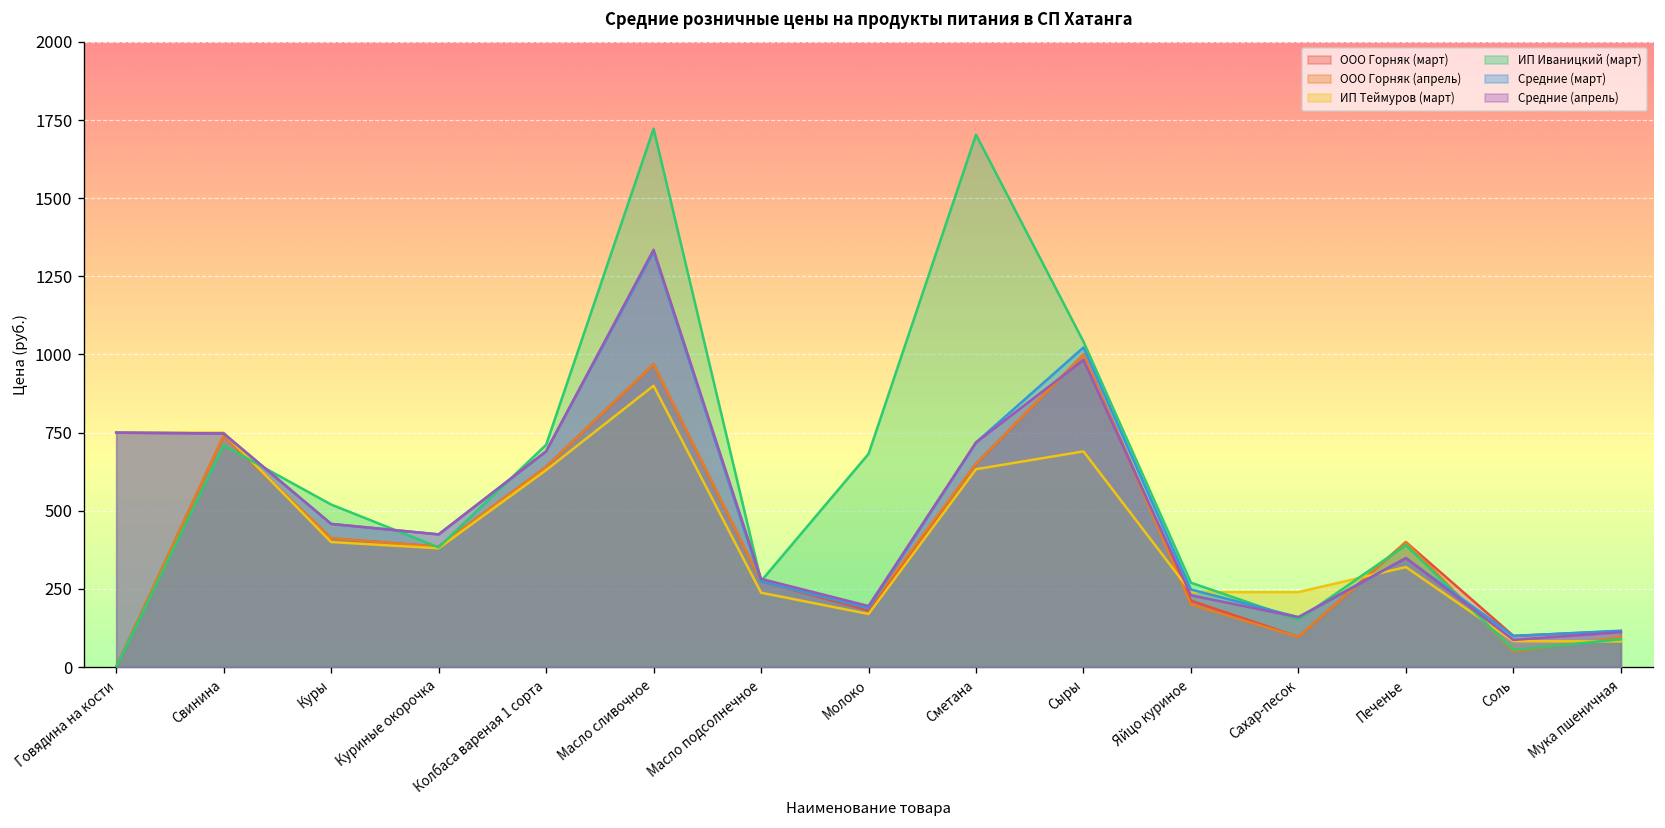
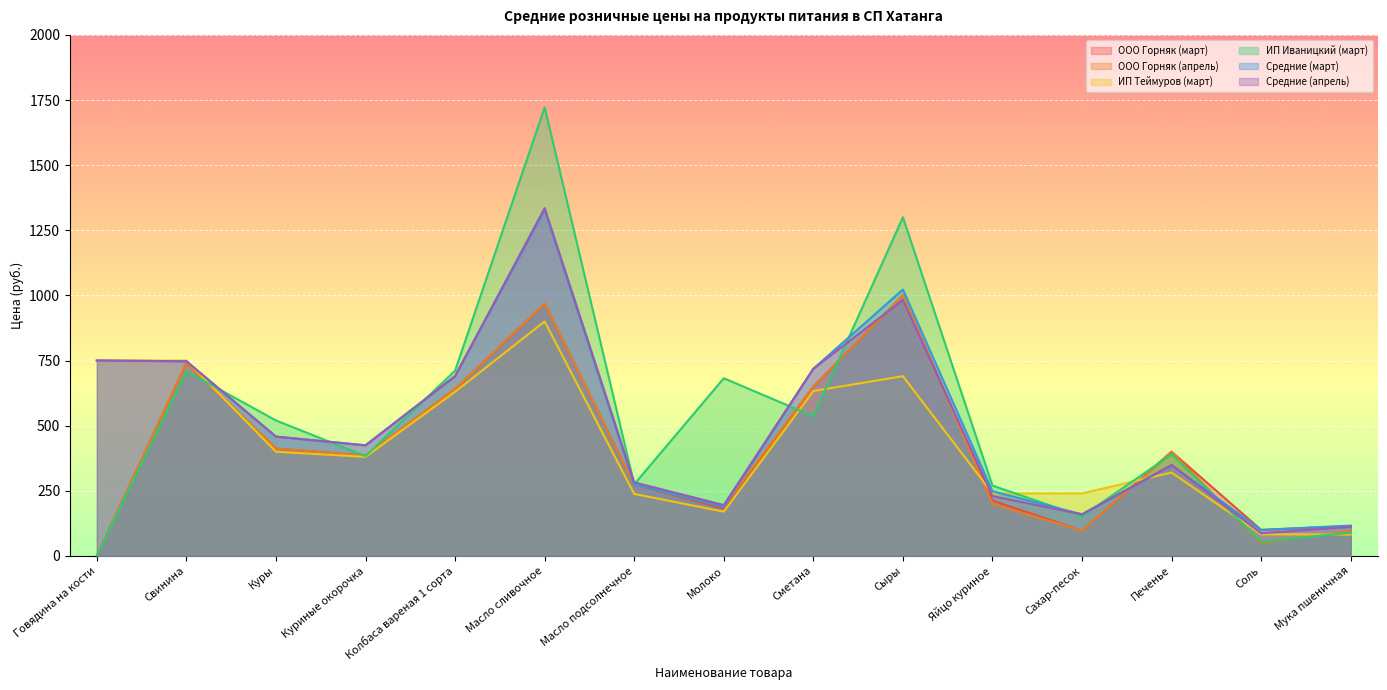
  {
    "ИП Иваницкий (март)": {
      "Свинина": 710,
      "Куры": 520,
      "Колбаса вареная 1 сорта": 710,
      "Масло сливочное": 1720,
      "Молоко": 680,
-     "Сметана": 1700,
-     "Сыры": 1040,
+     "Сметана": 540,
+     "Сыры": 1300,
      "Яйцо куриное": 270,
      "Печенье": 390
    },
    "Средние (март)": {
      "Сыры": 1020
    },
    "Средние (апрель)": {
      "Сыры": 980,
      "Яйцо куриное": 230
    }
  }
